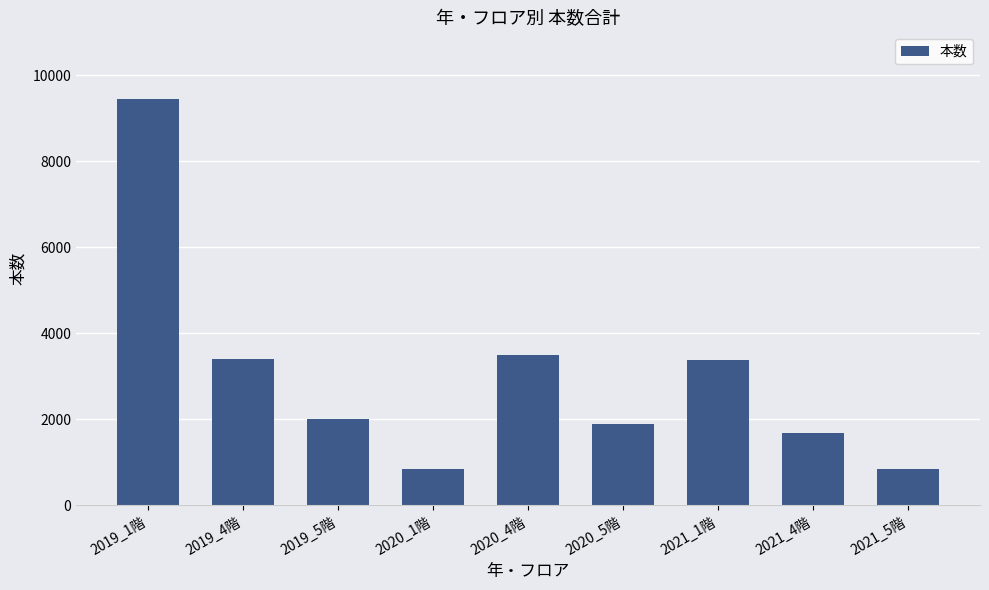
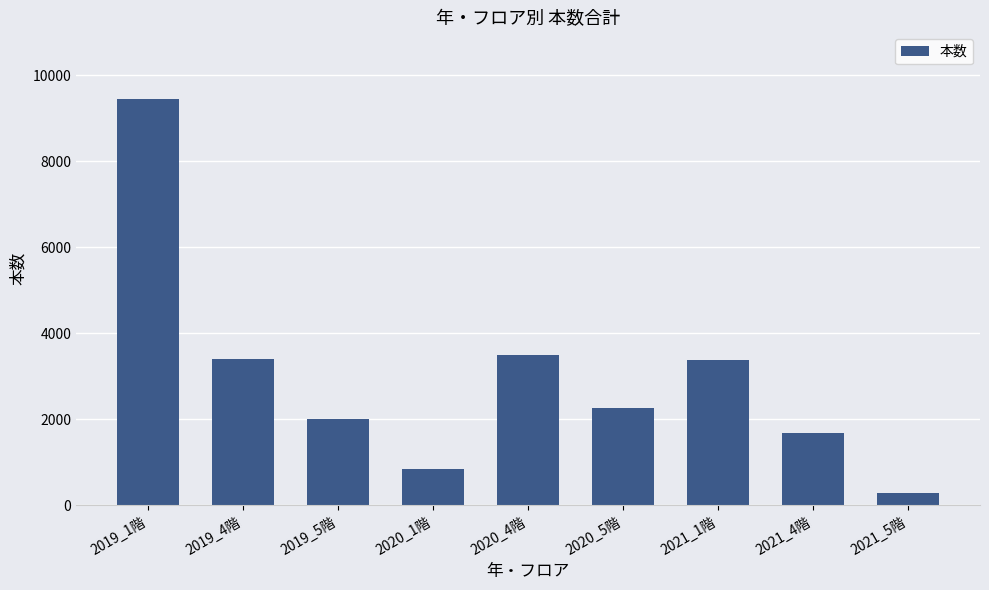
  {
    "2019_1階": 9400,
    "2019_4階": 3400,
    "2019_5階": 2000,
    "2020_1階": 900,
    "2020_4階": 3500,
-   "2020_5階": 1900,
+   "2020_5階": 2300,
    "2021_1階": 3400,
    "2021_4階": 1700,
-   "2021_5階": 800
+   "2021_5階": 300
  }
